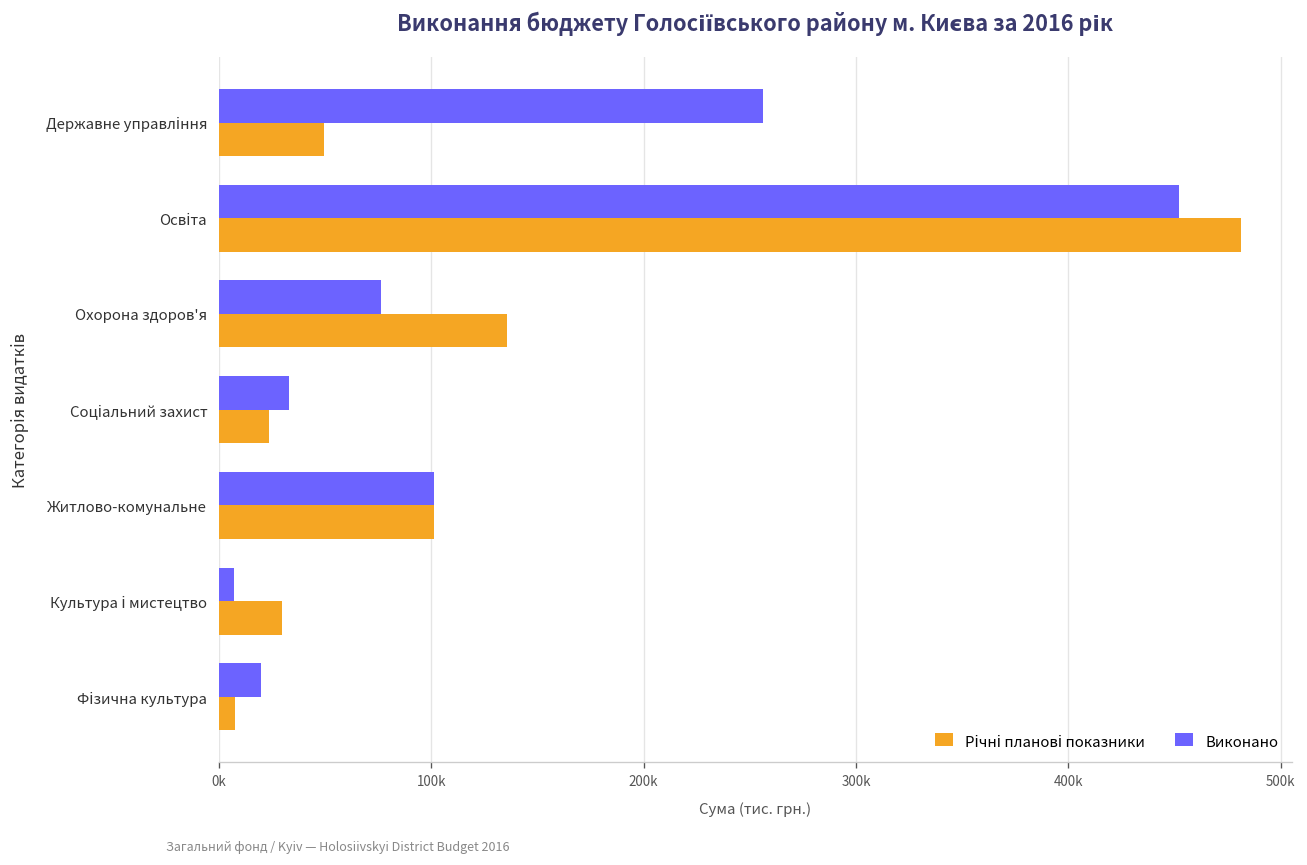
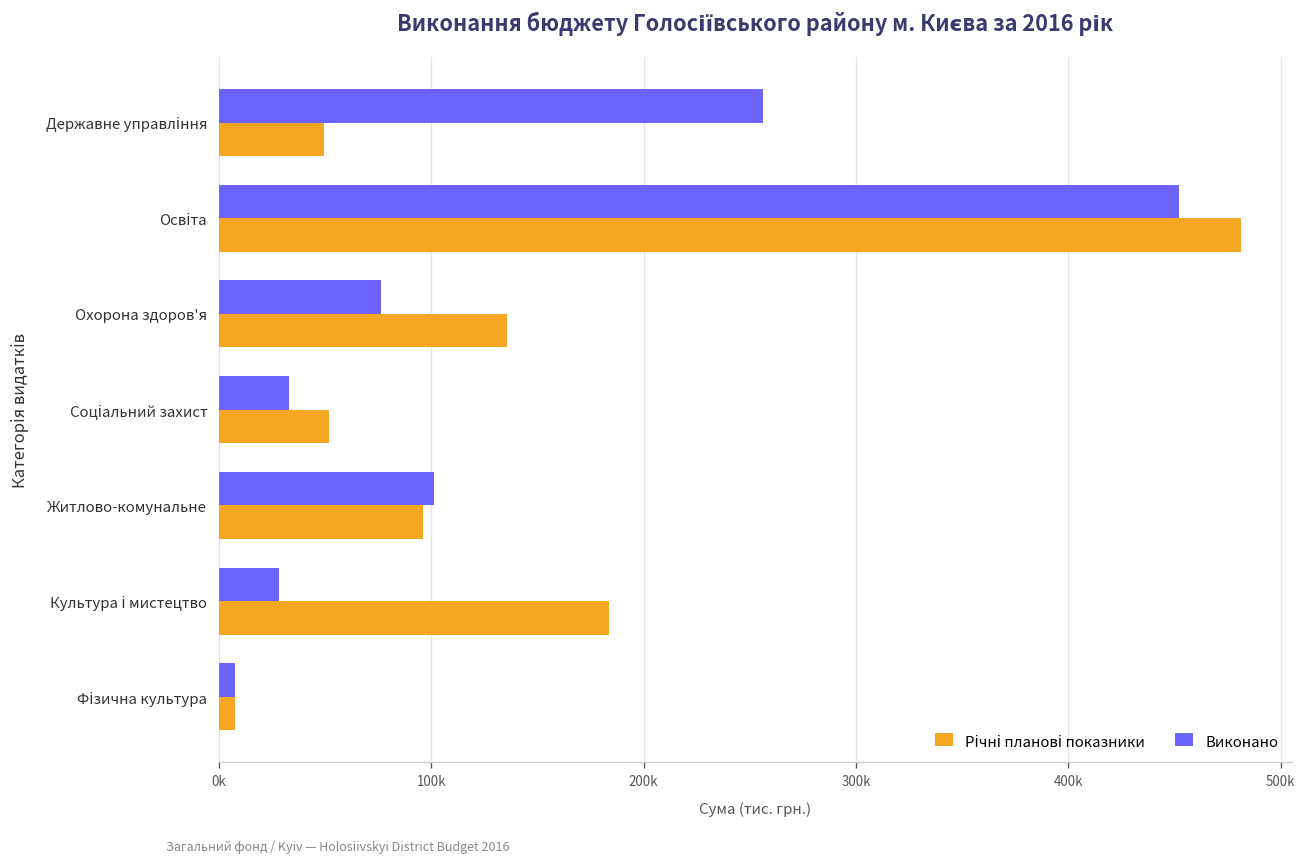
  {
    "Річні планові показники": {
      "Державне управління": 49000,
      "Освіта": 481000,
      "Охорона здоров'я": 136000,
-     "Соціальний захист": 23000,
-     "Житлово-комунальне": 101000,
-     "Культура і мистецтво": 30000,
+     "Соціальний захист": 52000,
+     "Житлово-комунальне": 96000,
+     "Культура і мистецтво": 184000,
      "Фізична культура": 8000
    },
    "Виконано": {
      "Державне управління": 256000,
      "Освіта": 452000,
      "Охорона здоров'я": 76000,
      "Соціальний захист": 33000,
      "Житлово-комунальне": 101000,
-     "Культура і мистецтво": 7000,
-     "Фізична культура": 20000
+     "Культура і мистецтво": 29000,
+     "Фізична культура": 7000
    }
  }
